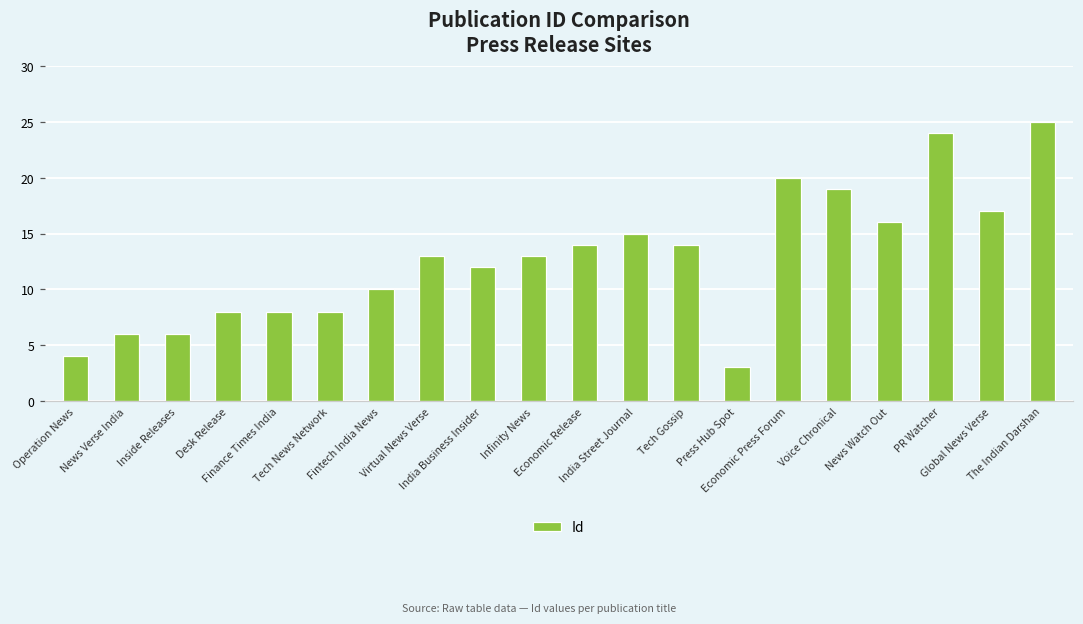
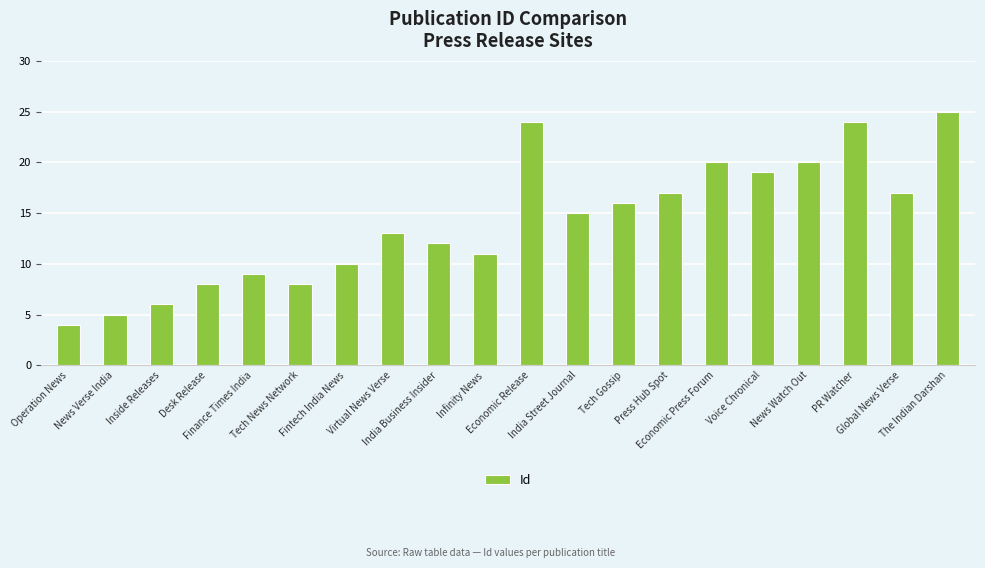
  {
    "Operation News": 4,
-   "News Verse India": 6,
+   "News Verse India": 5,
    "Inside Releases": 6,
    "Desk Release": 8,
-   "Finance Times India": 8,
+   "Finance Times India": 9,
    "Tech News Network": 8,
    "Fintech India News": 10,
    "Virtual News Verse": 13,
    "India Business Insider": 12,
-   "Infinity News": 13,
-   "Economic Release": 14,
+   "Infinity News": 11,
+   "Economic Release": 24,
    "India Street Journal": 15,
-   "Tech Gossip": 14,
-   "Press Hub Spot": 3,
+   "Tech Gossip": 16,
+   "Press Hub Spot": 17,
    "Economic Press Forum": 20,
    "Voice Chronical": 19,
-   "News Watch Out": 16,
+   "News Watch Out": 20,
    "PR Watcher": 24,
    "Global News Verse": 17,
    "The Indian Darshan": 25
  }
